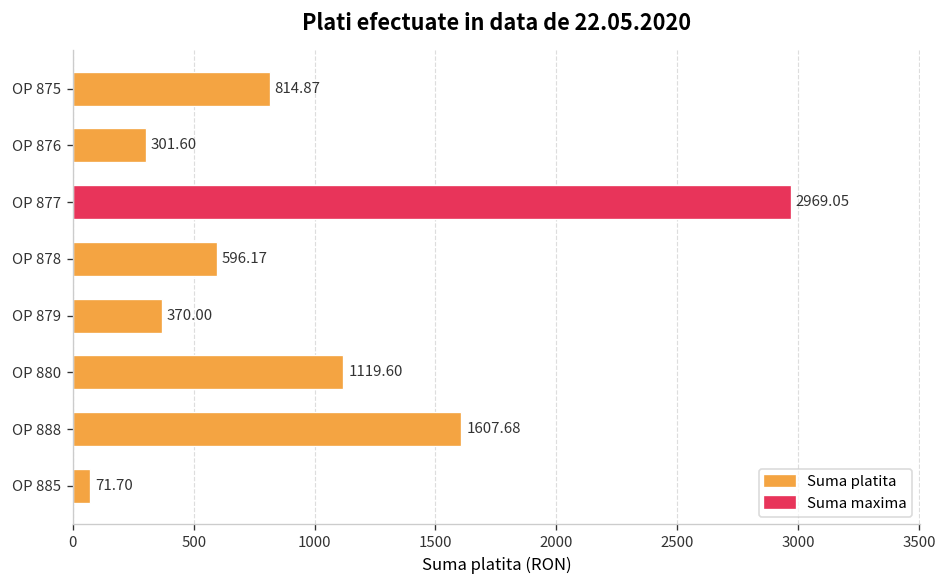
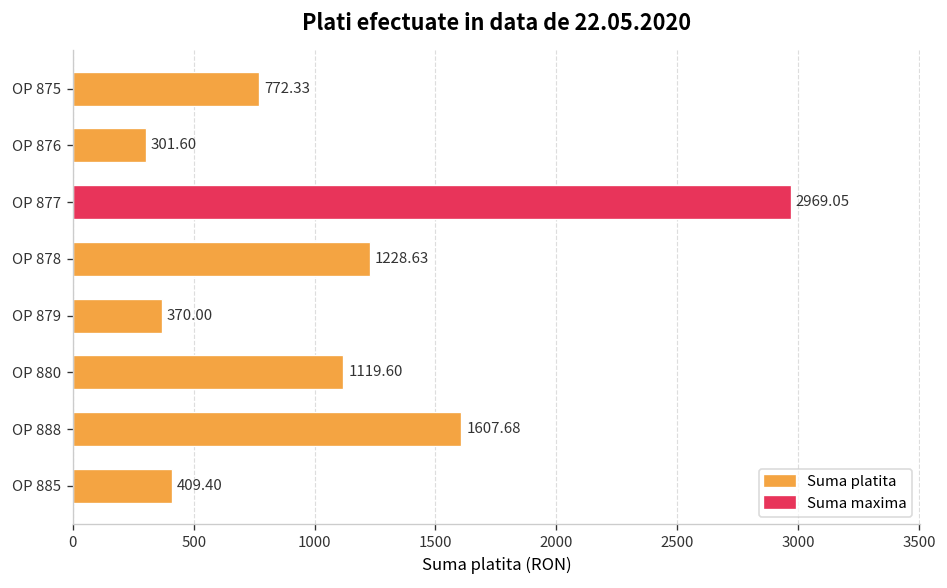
  {
-   "OP 875": 814.87,
+   "OP 875": 772.33,
    "OP 876": 301.60,
    "OP 877": 2969.05,
-   "OP 878": 596.17,
+   "OP 878": 1228.63,
    "OP 879": 370.00,
    "OP 880": 1119.60,
    "OP 888": 1607.68,
-   "OP 885": 71.70
+   "OP 885": 409.40
  }
